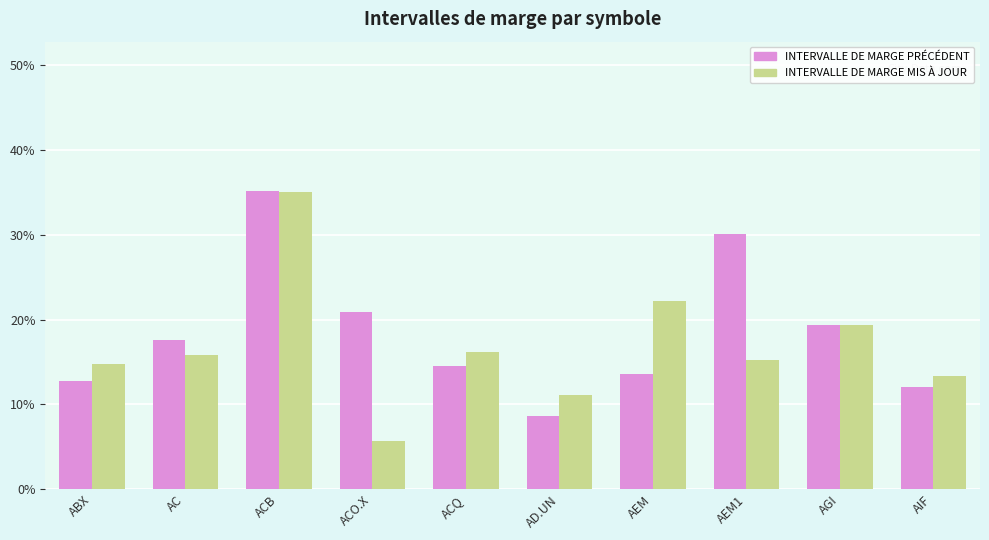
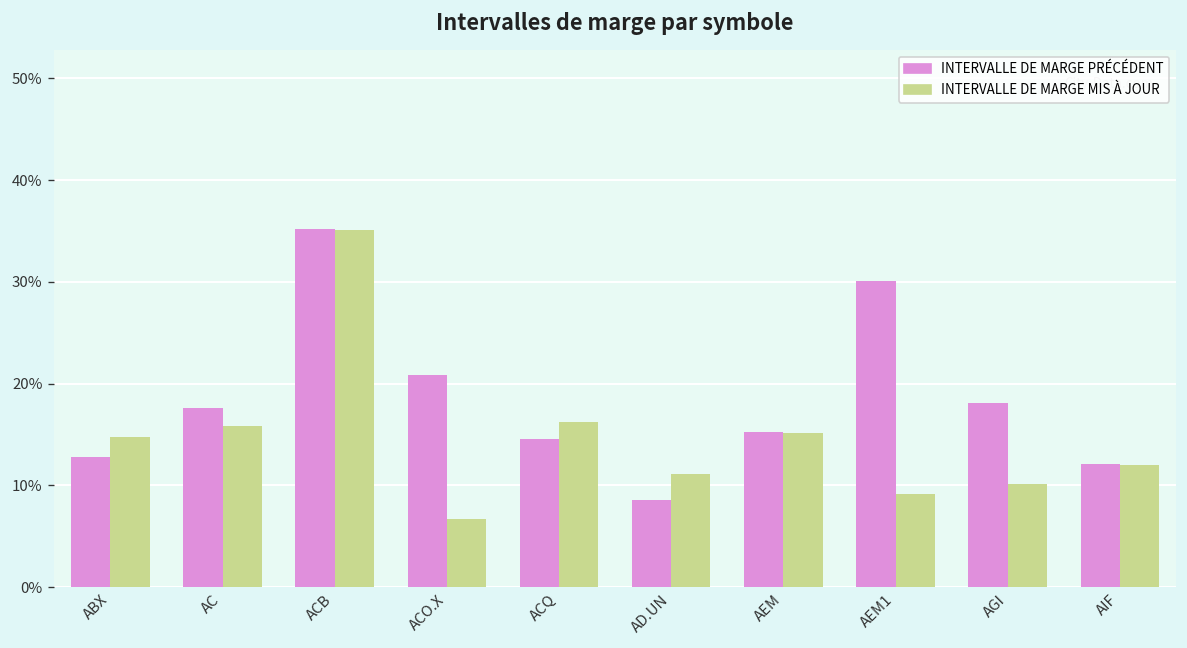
  {
    "INTERVALLE DE MARGE PRÉCÉDENT": {
      "ABX": "13%",
      "AC": "18%",
      "ACB": "35%",
      "ACO.X": "21%",
      "ACQ": "15%",
      "AD.UN": "9%",
-     "AEM": "14%",
+     "AEM": "15%",
      "AEM1": "30%",
-     "AGI": "19%",
+     "AGI": "18%",
      "AIF": "12%"
    },
    "INTERVALLE DE MARGE MIS À JOUR": {
      "ABX": "15%",
      "AC": "16%",
      "ACB": "35%",
-     "ACO.X": "6%",
+     "ACO.X": "7%",
      "ACQ": "16%",
      "AD.UN": "11%",
-     "AEM": "22%",
-     "AEM1": "15%",
-     "AGI": "19%",
-     "AIF": "13%"
+     "AEM": "15%",
+     "AEM1": "9%",
+     "AGI": "10%",
+     "AIF": "12%"
    }
  }
